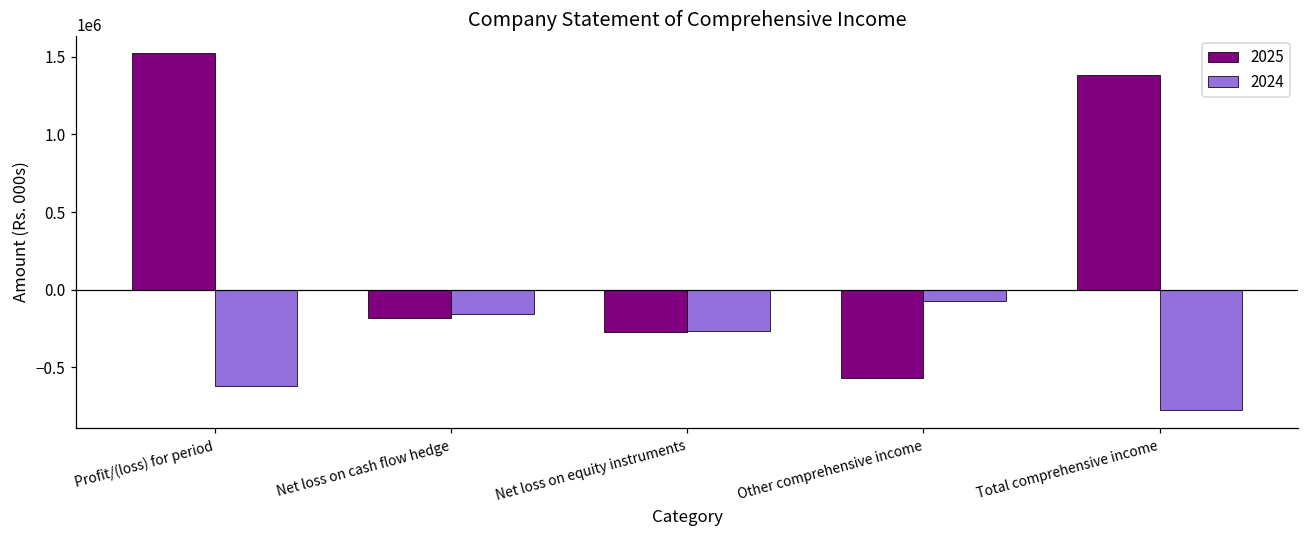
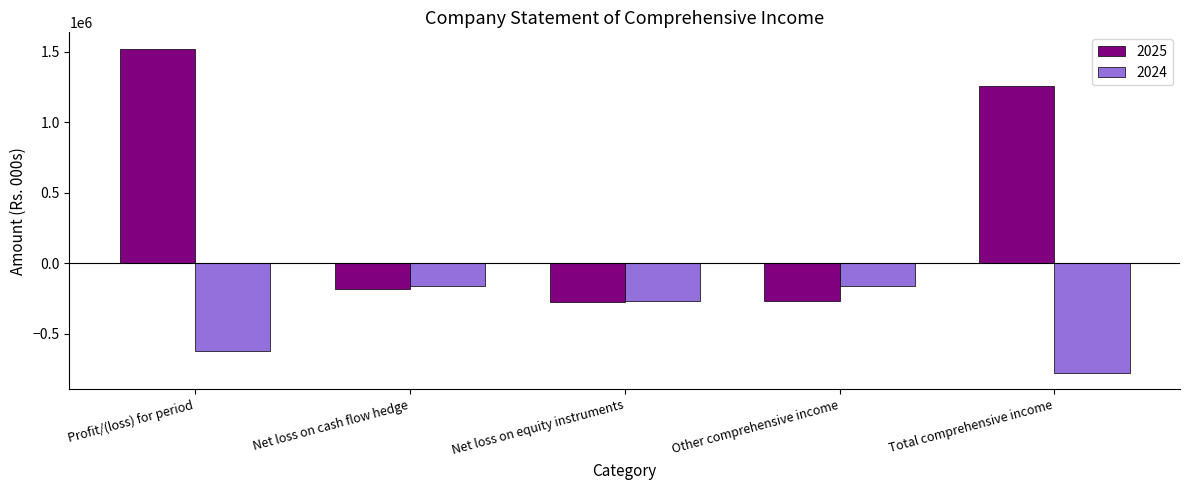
  {
    "2025": {
      "Profit/(loss) for period": 1520000,
      "Net loss on cash flow hedge": -180000,
      "Net loss on equity instruments": -270000,
-     "Other comprehensive income": -570000,
-     "Total comprehensive income": 1380000
+     "Other comprehensive income": -260000,
+     "Total comprehensive income": 1260000
    },
    "2024": {
      "Profit/(loss) for period": -620000,
      "Net loss on cash flow hedge": -160000,
      "Net loss on equity instruments": -270000,
-     "Other comprehensive income": -80000,
+     "Other comprehensive income": -160000,
      "Total comprehensive income": -780000
    }
  }
